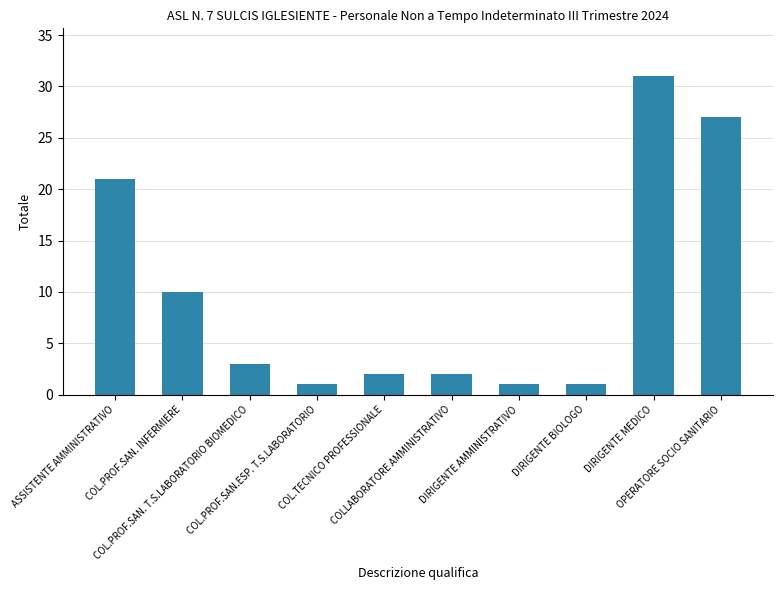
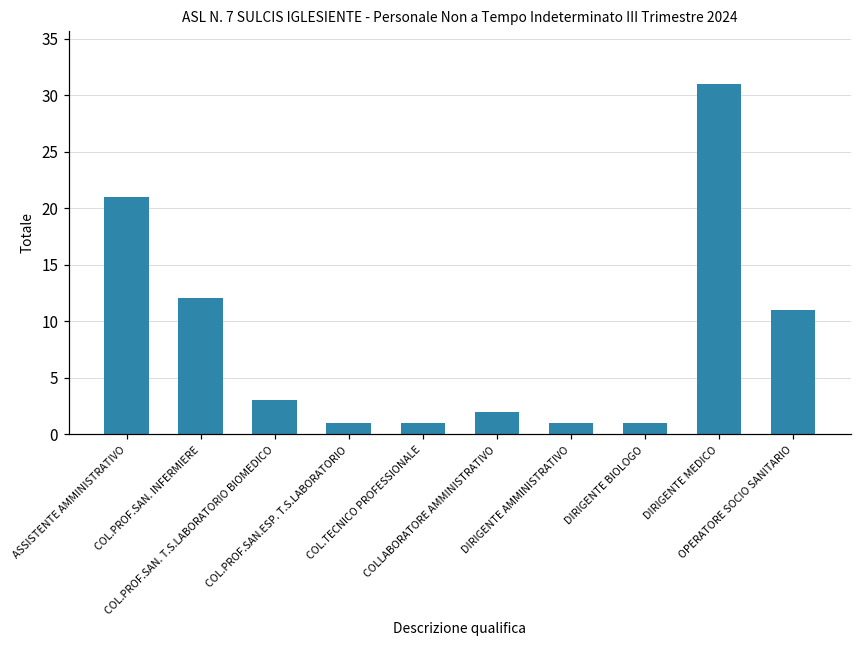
  {
    "ASSISTENTE AMMINISTRATIVO": 21,
-   "COL.PROF.SAN. INFERMIERE": 10,
+   "COL.PROF.SAN. INFERMIERE": 12,
    "COL.PROF.SAN. T.S.LABORATORIO BIOMEDICO": 3,
    "COL.PROF.SAN.ESP. T.S.LABORATORIO": 1,
-   "COL.TECNICO PROFESSIONALE": 2,
+   "COL.TECNICO PROFESSIONALE": 1,
    "COLLABORATORE AMMINISTRATIVO": 2,
    "DIRIGENTE AMMINISTRATIVO": 1,
    "DIRIGENTE BIOLOGO": 1,
    "DIRIGENTE MEDICO": 31,
-   "OPERATORE SOCIO SANITARIO": 27
+   "OPERATORE SOCIO SANITARIO": 11
  }
